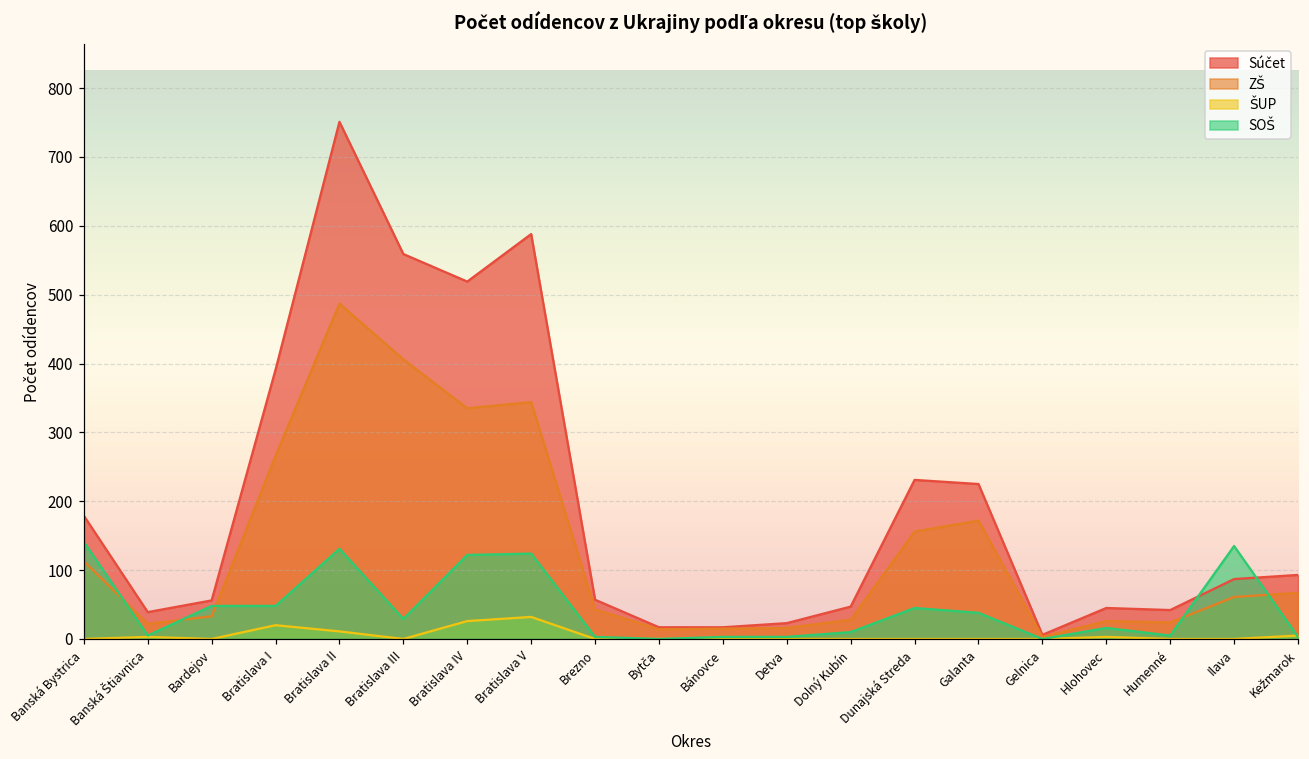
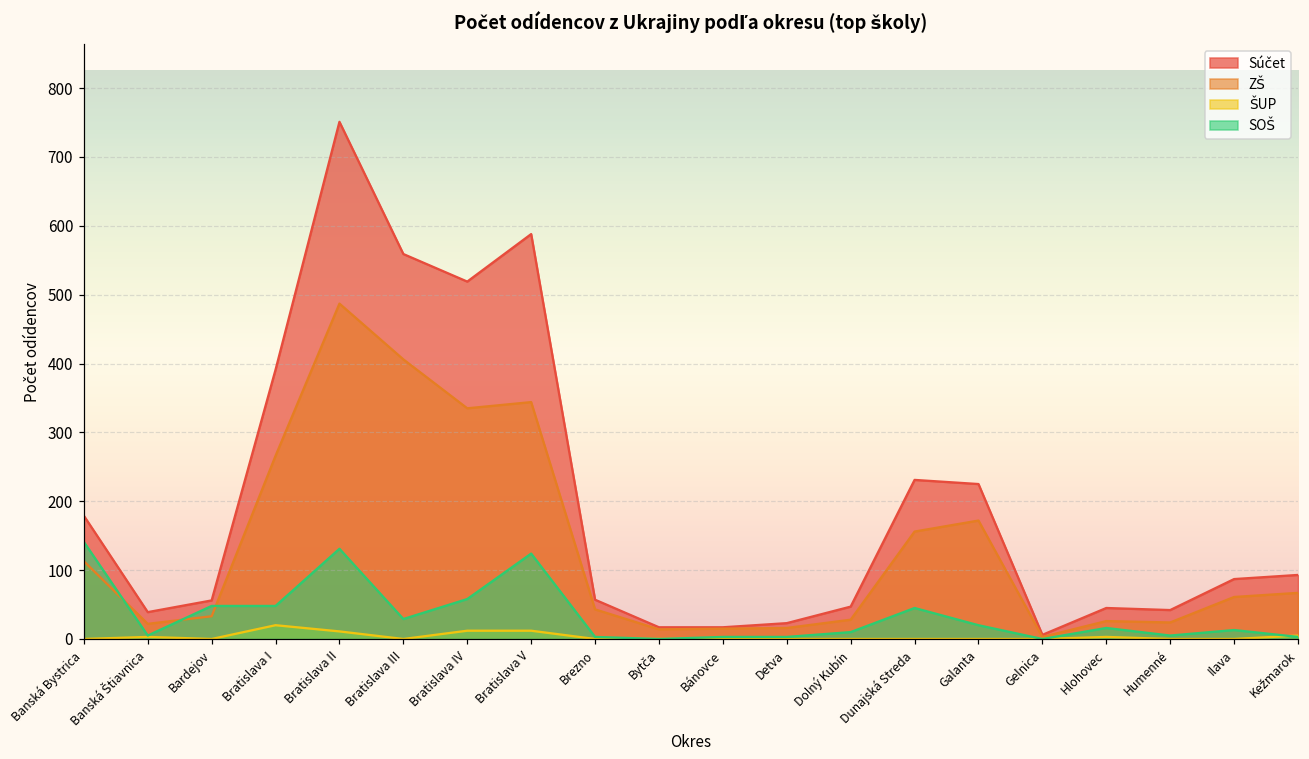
  {
    "ŠUP": {
      "Banská Bystrica": 0,
      "Bardejov": 0,
      "Bratislava I": 20,
      "Bratislava II": 10,
      "Bratislava III": 0,
-     "Bratislava IV": 30,
-     "Bratislava V": 30,
+     "Bratislava IV": 10,
+     "Bratislava V": 10,
      "Dolný Kubín": 0,
      "Dunajská Streda": 0,
      "Galanta": 0,
      "Hlohovec": 0,
      "Humenné": 0,
      "Ilava": 0
    },
    "SOŠ": {
      "Banská Bystrica": 140,
      "Bardejov": 50,
      "Bratislava I": 50,
      "Bratislava II": 130,
      "Bratislava III": 30,
-     "Bratislava IV": 120,
+     "Bratislava IV": 60,
      "Bratislava V": 120,
      "Dolný Kubín": 10,
      "Dunajská Streda": 50,
-     "Galanta": 40,
+     "Galanta": 20,
      "Hlohovec": 20,
      "Humenné": 10,
-     "Ilava": 140
+     "Ilava": 10
    }
  }
